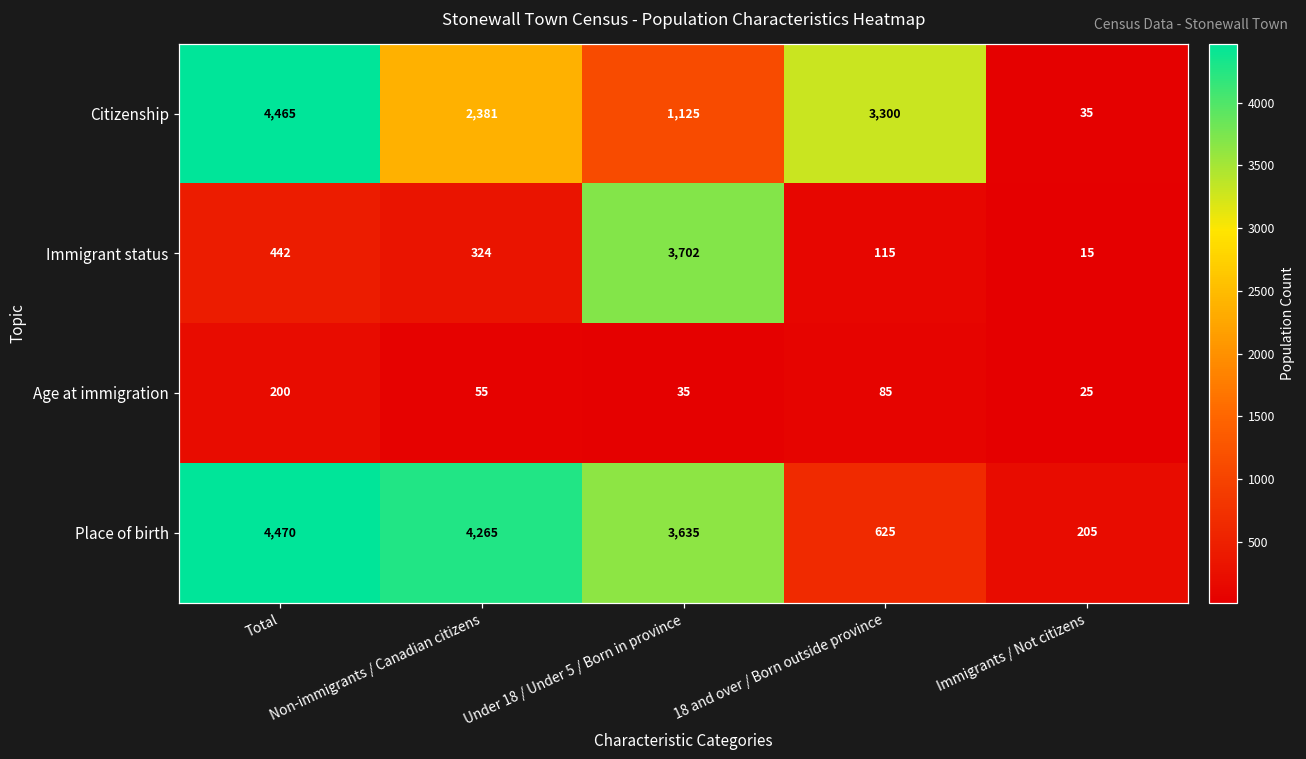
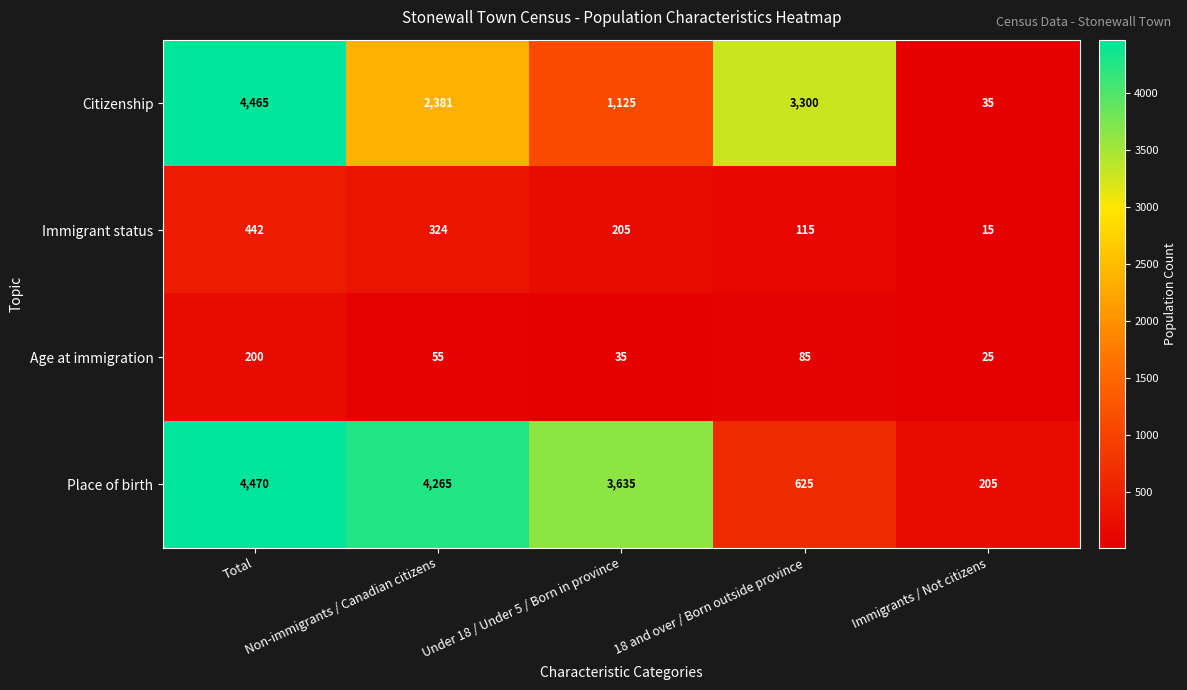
  {
    "Citizenship": {
      "Total": "4,465",
      "Non-immigrants / Canadian citizens": "2,381",
      "Under 18 / Under 5 / Born in province": "1,125",
      "18 and over / Born outside province": "3,300",
      "Immigrants / Not citizens": "35"
    },
    "Immigrant status": {
      "Total": "442",
      "Non-immigrants / Canadian citizens": "324",
-     "Under 18 / Under 5 / Born in province": "3,702",
+     "Under 18 / Under 5 / Born in province": "205",
      "18 and over / Born outside province": "115",
      "Immigrants / Not citizens": "15"
    },
    "Age at immigration": {
      "Total": "200",
      "Non-immigrants / Canadian citizens": "55",
      "Under 18 / Under 5 / Born in province": "35",
      "18 and over / Born outside province": "85",
      "Immigrants / Not citizens": "25"
    },
    "Place of birth": {
      "Total": "4,470",
      "Non-immigrants / Canadian citizens": "4,265",
      "Under 18 / Under 5 / Born in province": "3,635",
      "18 and over / Born outside province": "625",
      "Immigrants / Not citizens": "205"
    }
  }
